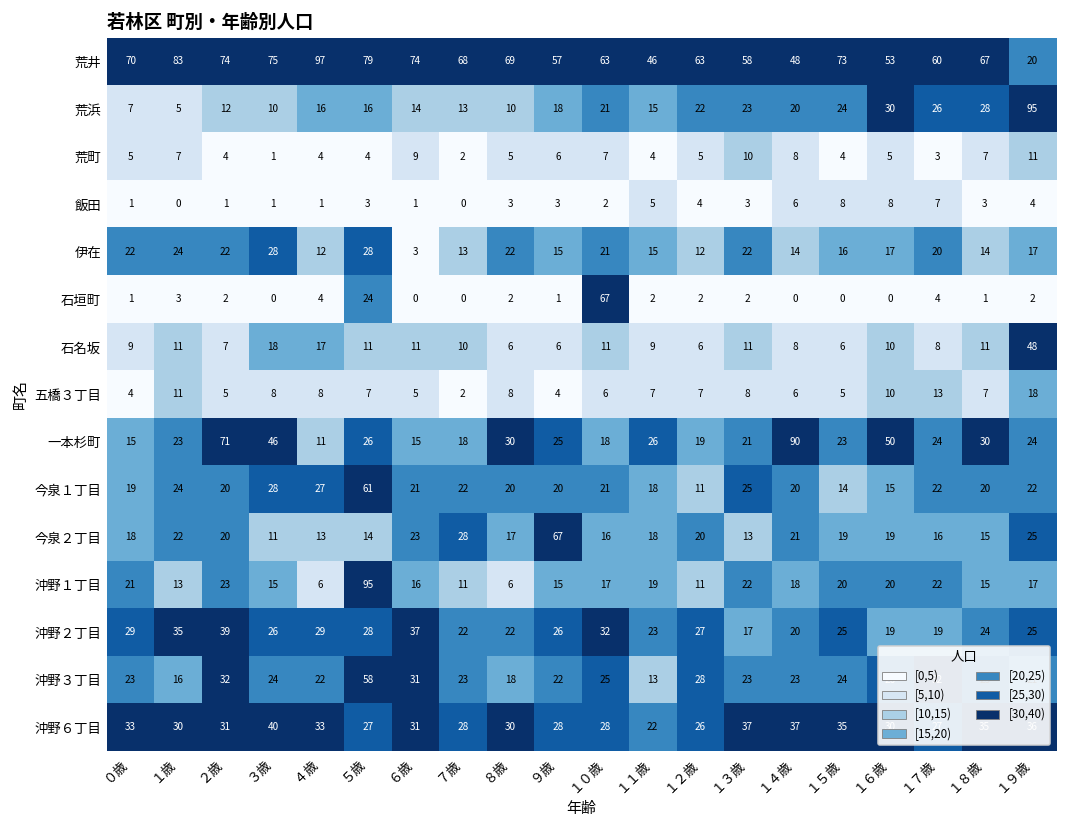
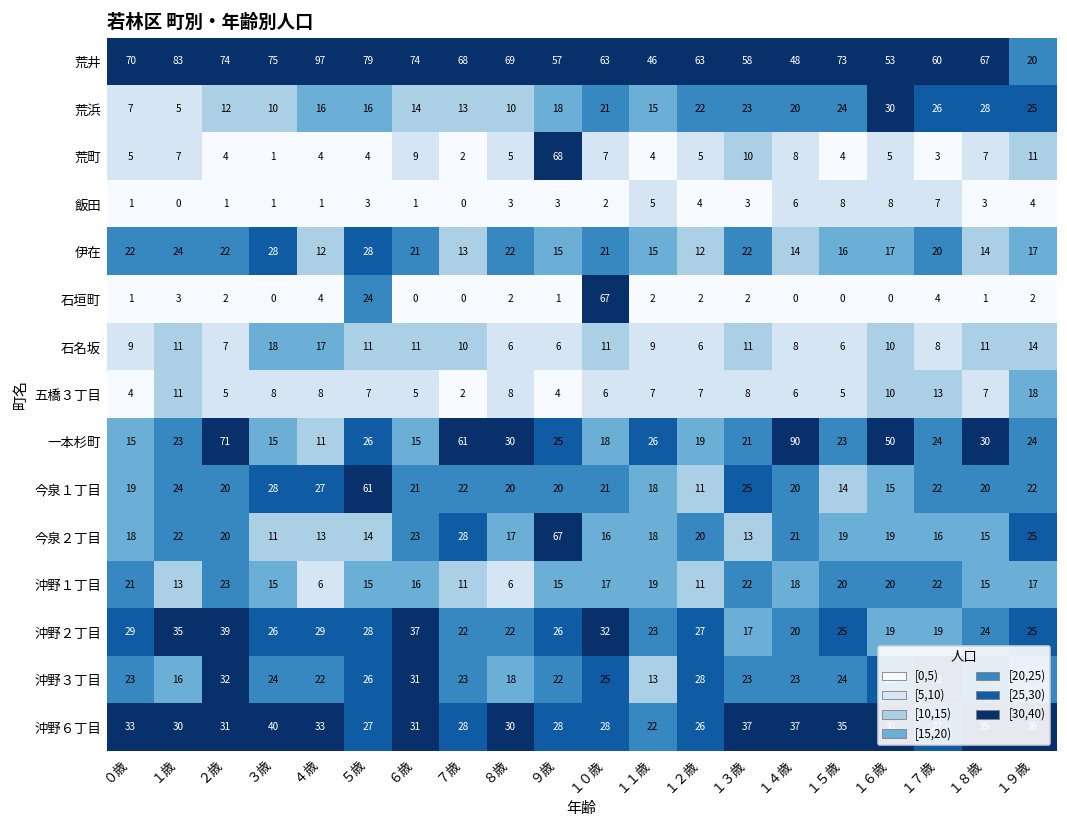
  {
    "荒浜": {
      "０歳": 7,
      "１歳": 5,
      "２歳": 12,
      "３歳": 10,
      "４歳": 16,
      "５歳": 16,
      "６歳": 14,
      "７歳": 13,
      "８歳": 10,
      "９歳": 18,
      "１０歳": 21,
      "１１歳": 15,
      "１２歳": 22,
      "１３歳": 23,
      "１４歳": 20,
      "１５歳": 24,
      "１６歳": 30,
      "１７歳": 26,
      "１８歳": 28,
-     "１９歳": 95
+     "１９歳": 25
    },
    "荒町": {
      "０歳": 5,
      "１歳": 7,
      "２歳": 4,
      "３歳": 1,
      "４歳": 4,
      "５歳": 4,
      "６歳": 9,
      "７歳": 2,
      "８歳": 5,
-     "９歳": 6,
+     "９歳": 68,
      "１０歳": 7,
      "１１歳": 4,
      "１２歳": 5,
      "１３歳": 10,
      "１４歳": 8,
      "１５歳": 4,
      "１６歳": 5,
      "１７歳": 3,
      "１８歳": 7,
      "１９歳": 11
    },
    "伊在": {
      "０歳": 22,
      "１歳": 24,
      "２歳": 22,
      "３歳": 28,
      "４歳": 12,
      "５歳": 28,
-     "６歳": 3,
+     "６歳": 21,
      "７歳": 13,
      "８歳": 22,
      "９歳": 15,
      "１０歳": 21,
      "１１歳": 15,
      "１２歳": 12,
      "１３歳": 22,
      "１４歳": 14,
      "１５歳": 16,
      "１６歳": 17,
      "１７歳": 20,
      "１８歳": 14,
      "１９歳": 17
    },
    "石名坂": {
      "０歳": 9,
      "１歳": 11,
      "２歳": 7,
      "３歳": 18,
      "４歳": 17,
      "５歳": 11,
      "６歳": 11,
      "７歳": 10,
      "８歳": 6,
      "９歳": 6,
      "１０歳": 11,
      "１１歳": 9,
      "１２歳": 6,
      "１３歳": 11,
      "１４歳": 8,
      "１５歳": 6,
      "１６歳": 10,
      "１７歳": 8,
      "１８歳": 11,
-     "１９歳": 48
+     "１９歳": 14
    },
    "一本杉町": {
      "０歳": 15,
      "１歳": 23,
      "２歳": 71,
-     "３歳": 46,
+     "３歳": 15,
      "４歳": 11,
      "５歳": 26,
      "６歳": 15,
-     "７歳": 18,
+     "７歳": 61,
      "８歳": 30,
      "９歳": 25,
      "１０歳": 18,
      "１１歳": 26,
      "１２歳": 19,
      "１３歳": 21,
      "１４歳": 90,
      "１５歳": 23,
      "１６歳": 50,
      "１７歳": 24,
      "１８歳": 30,
      "１９歳": 24
    },
    "沖野１丁目": {
      "０歳": 21,
      "１歳": 13,
      "２歳": 23,
      "３歳": 15,
      "４歳": 6,
-     "５歳": 95,
+     "５歳": 15,
      "６歳": 16,
      "７歳": 11,
      "８歳": 6,
      "９歳": 15,
      "１０歳": 17,
      "１１歳": 19,
      "１２歳": 11,
      "１３歳": 22,
      "１４歳": 18,
      "１５歳": 20,
      "１６歳": 20,
      "１７歳": 22,
      "１８歳": 15,
      "１９歳": 17
    },
    "沖野３丁目": {
      "０歳": 23,
      "１歳": 16,
      "２歳": 32,
      "３歳": 24,
      "４歳": 22,
-     "５歳": 58,
+     "５歳": 26,
      "６歳": 31,
      "７歳": 23,
      "８歳": 18,
      "９歳": 22,
      "１０歳": 25,
      "１１歳": 13,
      "１２歳": 28,
      "１３歳": 23,
      "１４歳": 23,
      "１５歳": 24
    }
  }
